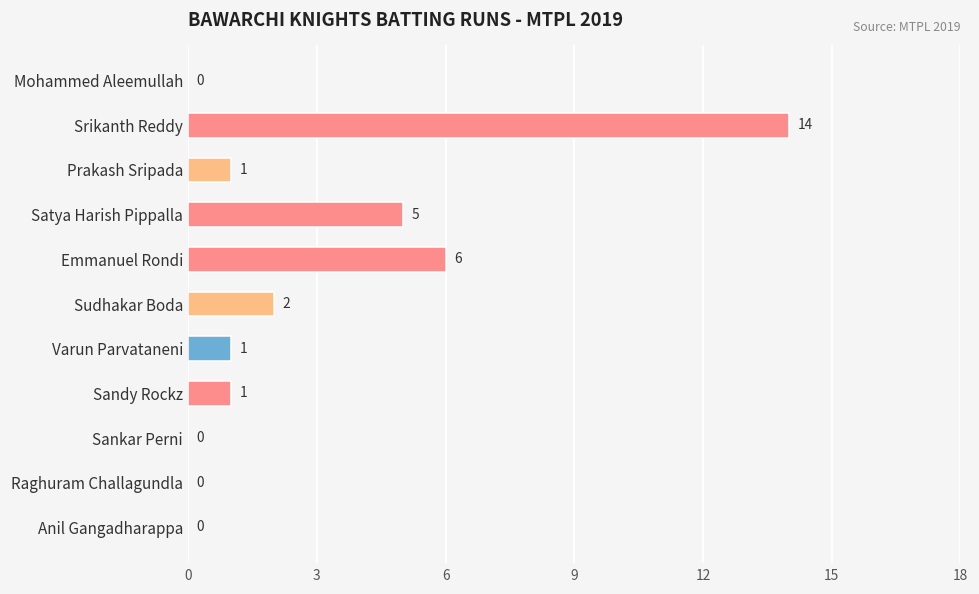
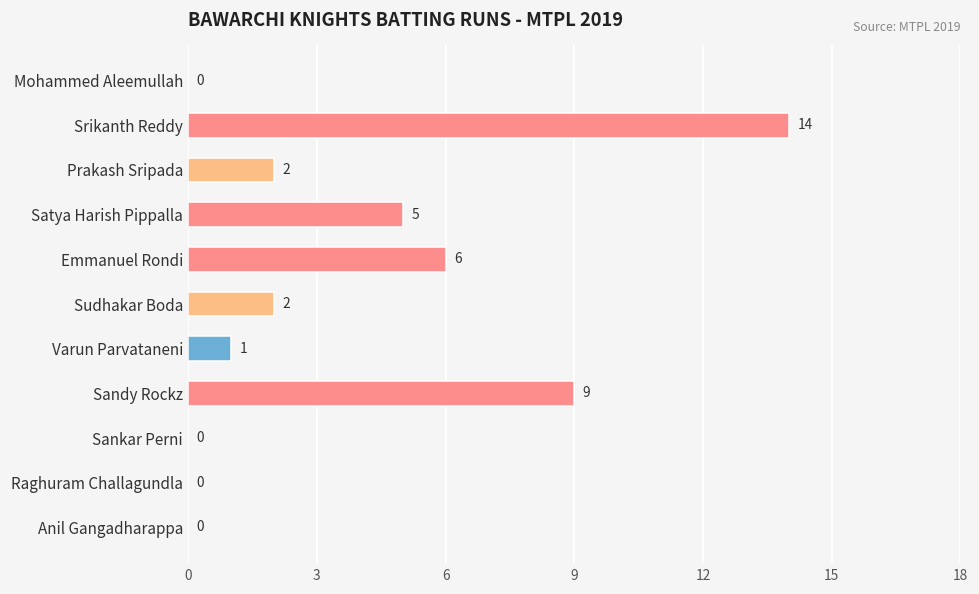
  {
    "Mohammed Aleemullah": 0,
    "Srikanth Reddy": 14,
-   "Prakash Sripada": 1,
+   "Prakash Sripada": 2,
    "Satya Harish Pippalla": 5,
    "Emmanuel Rondi": 6,
    "Sudhakar Boda": 2,
    "Varun Parvataneni": 1,
-   "Sandy Rockz": 1,
+   "Sandy Rockz": 9,
    "Sankar Perni": 0,
    "Raghuram Challagundla": 0,
    "Anil Gangadharappa": 0
  }
